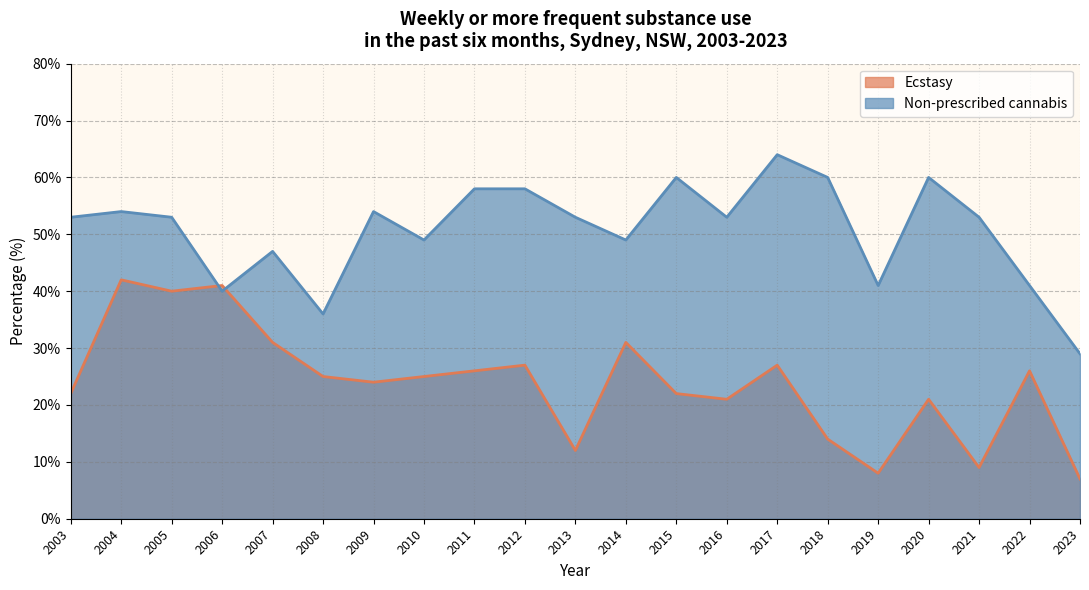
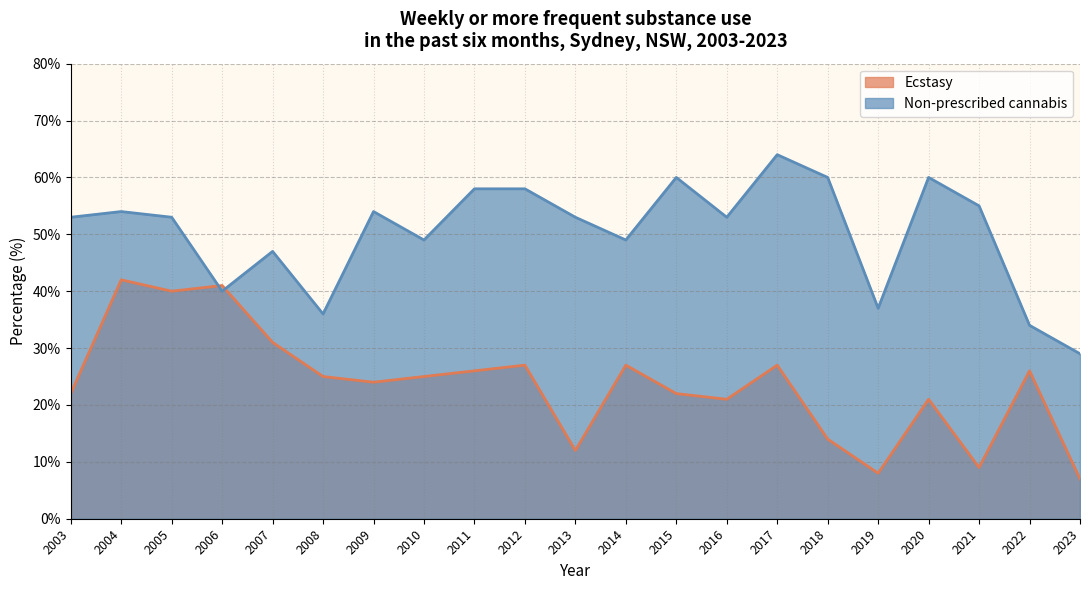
  {
    "Ecstasy": {
      "2003": "22%",
      "2004": "42%",
      "2005": "40%",
      "2006": "41%",
      "2007": "31%",
      "2008": "25%",
      "2009": "24%",
      "2010": "25%",
      "2011": "26%",
      "2012": "27%",
      "2013": "12%",
-     "2014": "31%",
+     "2014": "27%",
      "2015": "22%",
      "2016": "21%",
      "2017": "27%",
      "2018": "14%",
      "2019": "8%",
      "2020": "21%",
      "2021": "9%",
      "2022": "26%",
      "2023": "7%"
    },
    "Non-prescribed cannabis": {
      "2003": "53%",
      "2004": "54%",
      "2005": "53%",
      "2006": "40%",
      "2007": "47%",
      "2008": "36%",
      "2009": "54%",
      "2010": "49%",
      "2011": "58%",
      "2012": "58%",
      "2013": "53%",
      "2014": "49%",
      "2015": "60%",
      "2016": "53%",
      "2017": "64%",
      "2018": "60%",
-     "2019": "41%",
+     "2019": "37%",
      "2020": "60%",
-     "2021": "53%",
-     "2022": "41%",
+     "2021": "55%",
+     "2022": "34%",
      "2023": "29%"
    }
  }
